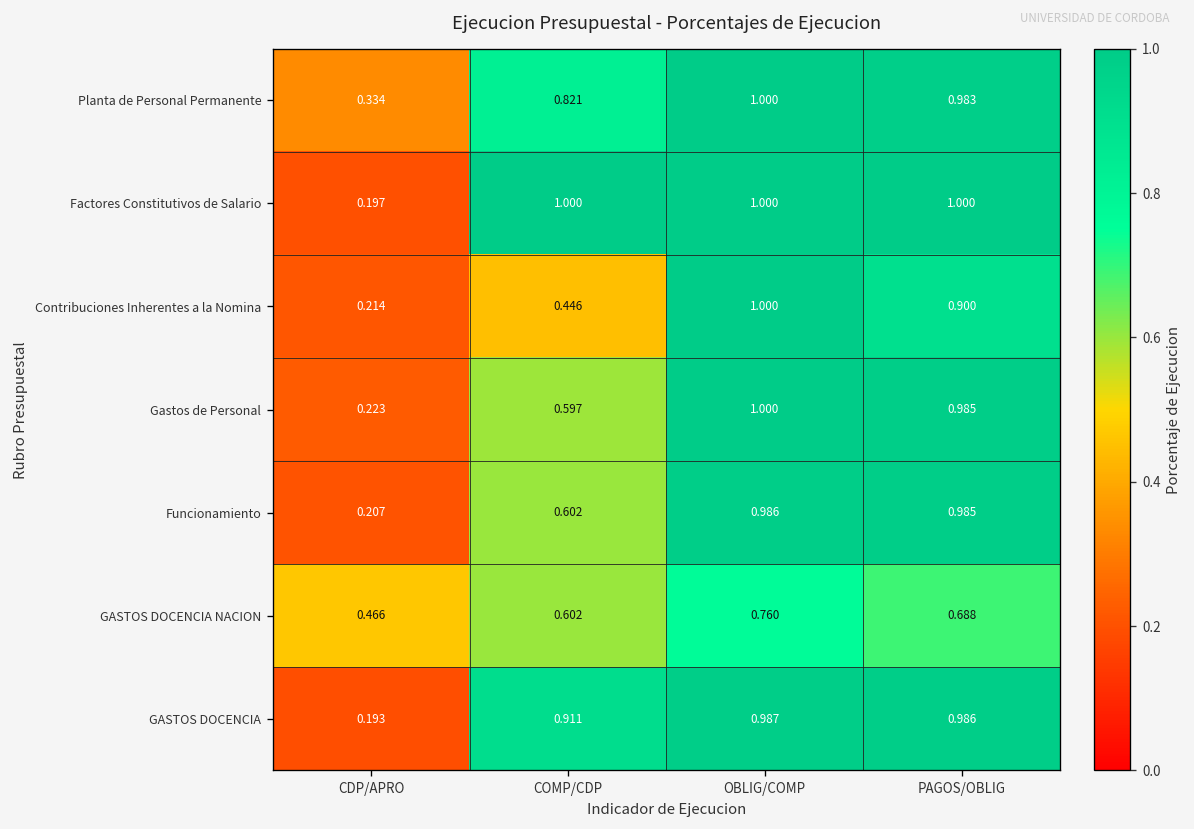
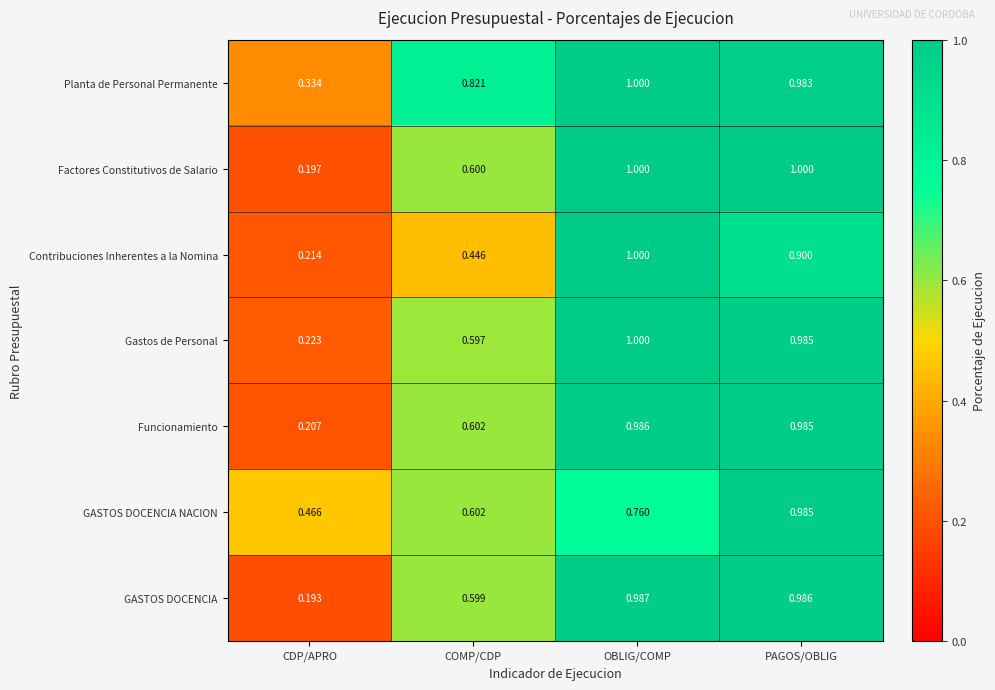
  {
    "Planta de Personal Permanente": {
      "CDP/APRO": 0.334,
      "COMP/CDP": 0.821,
      "OBLIG/COMP": 1.000,
      "PAGOS/OBLIG": 0.983
    },
    "Factores Constitutivos de Salario": {
      "CDP/APRO": 0.197,
-     "COMP/CDP": 1.000,
+     "COMP/CDP": 0.600,
      "OBLIG/COMP": 1.000,
      "PAGOS/OBLIG": 1.000
    },
    "Contribuciones Inherentes a la Nomina": {
      "CDP/APRO": 0.214,
      "COMP/CDP": 0.446,
      "OBLIG/COMP": 1.000,
      "PAGOS/OBLIG": 0.900
    },
    "Gastos de Personal": {
      "CDP/APRO": 0.223,
      "COMP/CDP": 0.597,
      "OBLIG/COMP": 1.000,
      "PAGOS/OBLIG": 0.985
    },
    "Funcionamiento": {
      "CDP/APRO": 0.207,
      "COMP/CDP": 0.602,
      "OBLIG/COMP": 0.986,
      "PAGOS/OBLIG": 0.985
    },
    "GASTOS DOCENCIA NACION": {
      "CDP/APRO": 0.466,
      "COMP/CDP": 0.602,
      "OBLIG/COMP": 0.760,
-     "PAGOS/OBLIG": 0.688
+     "PAGOS/OBLIG": 0.985
    },
    "GASTOS DOCENCIA": {
      "CDP/APRO": 0.193,
-     "COMP/CDP": 0.911,
+     "COMP/CDP": 0.599,
      "OBLIG/COMP": 0.987,
      "PAGOS/OBLIG": 0.986
    }
  }
